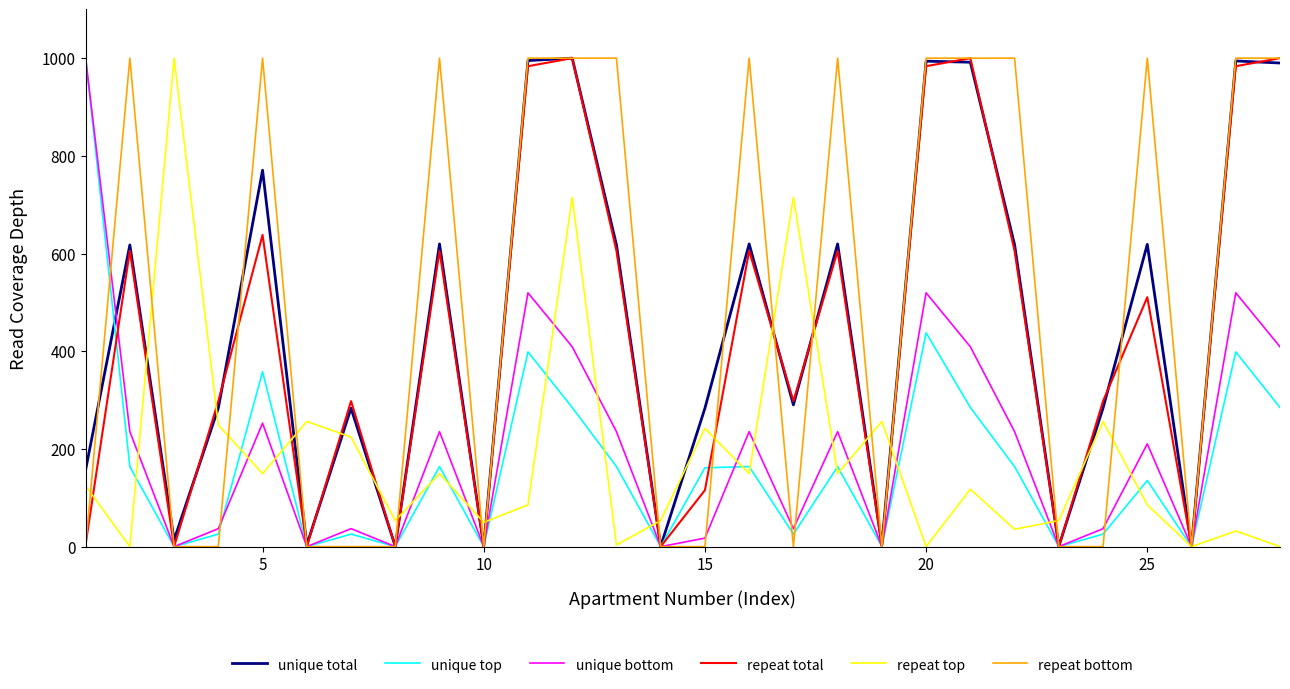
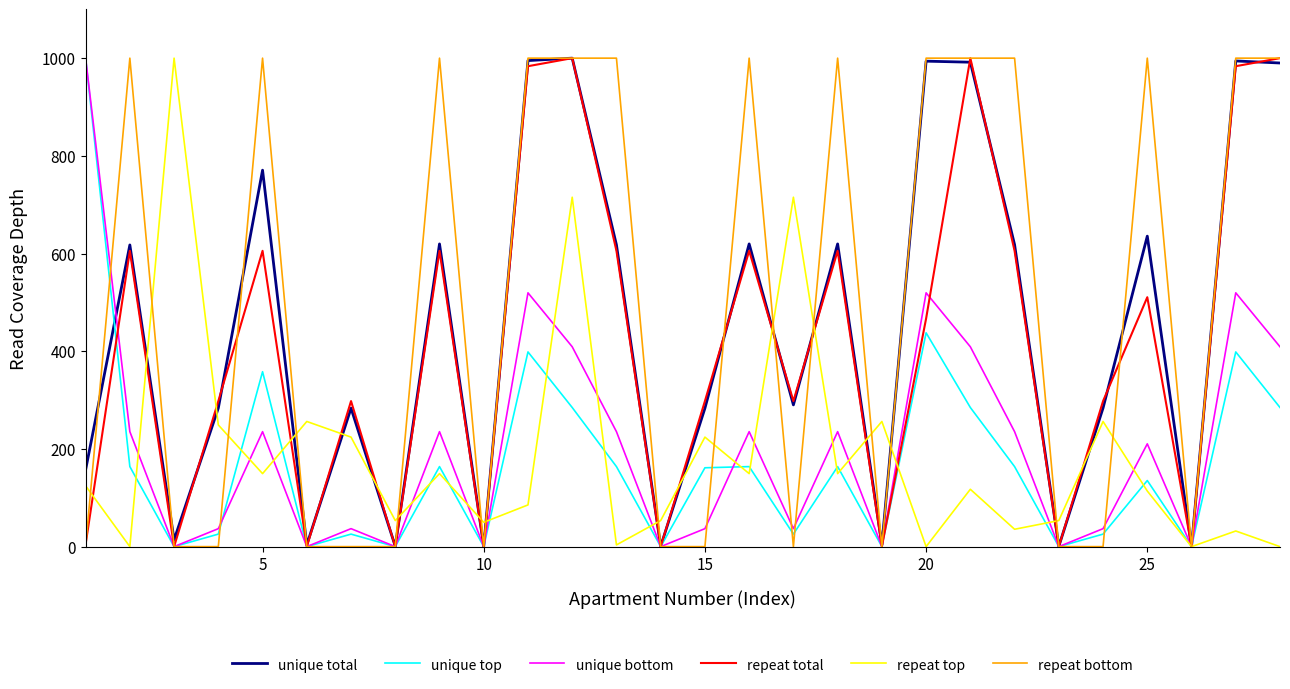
  {
    "unique total": {
      "5": 770,
      "15": 280,
      "20": 990,
-     "25": 620
+     "25": 640
    },
    "unique top": {
      "5": 360,
      "15": 160,
      "20": 440,
      "25": 140
    },
    "unique bottom": {
-     "5": 250,
-     "15": 20,
+     "5": 240,
+     "15": 40,
      "20": 520,
      "25": 210
    },
    "repeat total": {
-     "5": 640,
-     "15": 120,
-     "20": 980,
+     "5": 610,
+     "15": 300,
+     "20": 470,
      "25": 510
    },
    "repeat top": {
      "5": 150,
      "10": 50,
-     "15": 240,
+     "15": 220,
      "20": 0,
-     "25": 90
+     "25": 110
    },
    "repeat bottom": {
      "5": 1000,
      "15": 0,
      "20": 1000,
      "25": 1000
    }
  }
